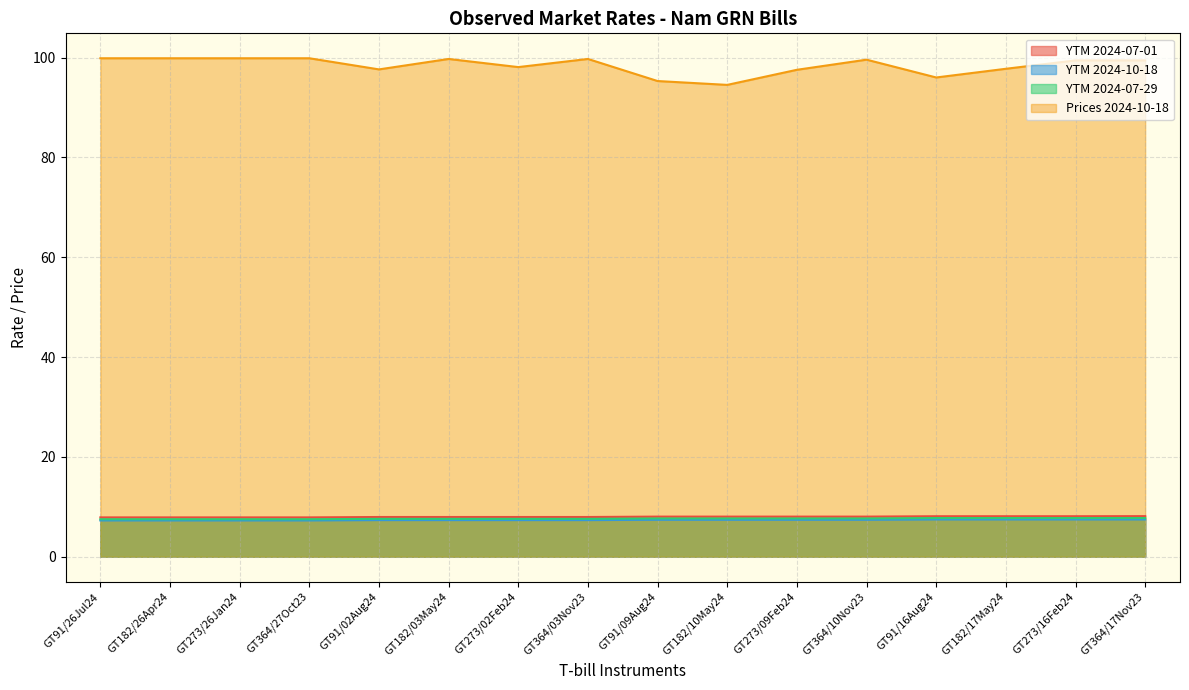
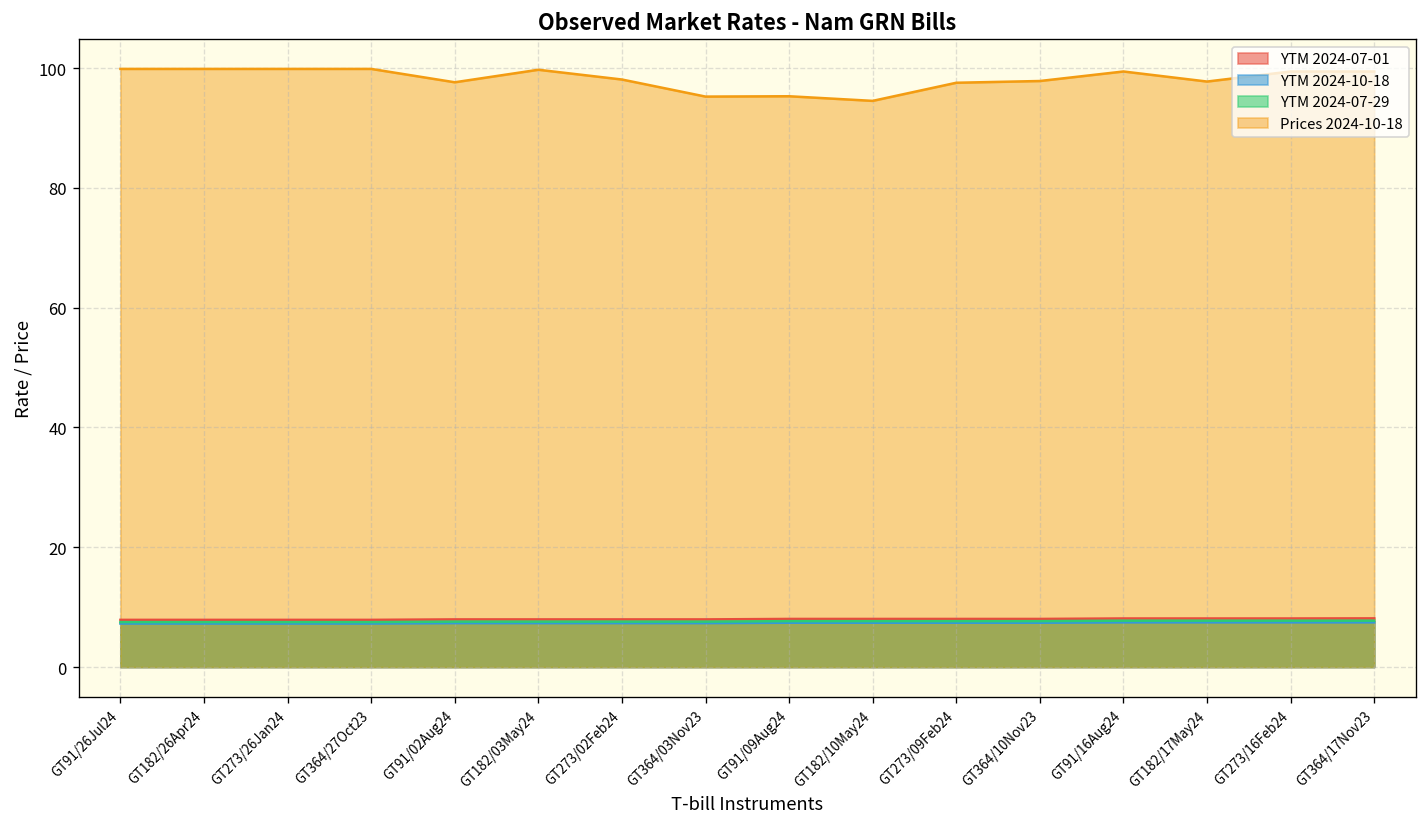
  {
    "Prices 2024-10-18": {
      "GT91/26Jul24": 100,
      "GT182/26Apr24": 100,
      "GT273/26Jan24": 100,
      "GT364/27Oct23": 100,
      "GT91/02Aug24": 98,
      "GT182/03May24": 100,
      "GT273/02Feb24": 98,
-     "GT364/03Nov23": 100,
+     "GT364/03Nov23": 95,
      "GT91/09Aug24": 95,
      "GT182/10May24": 95,
      "GT273/09Feb24": 98,
-     "GT364/10Nov23": 100,
-     "GT91/16Aug24": 96,
+     "GT364/10Nov23": 98,
+     "GT91/16Aug24": 99,
      "GT182/17May24": 98
    }
  }
